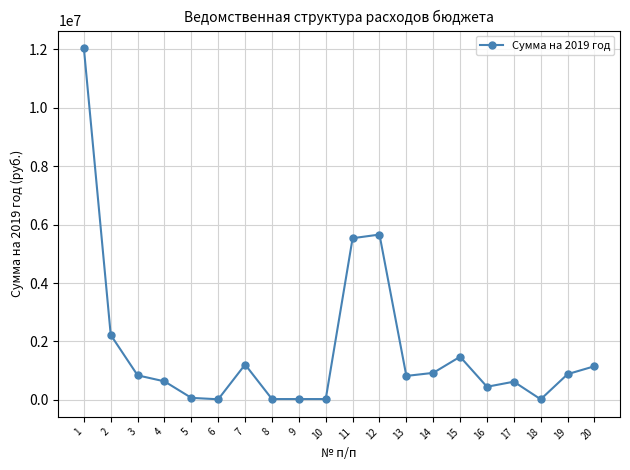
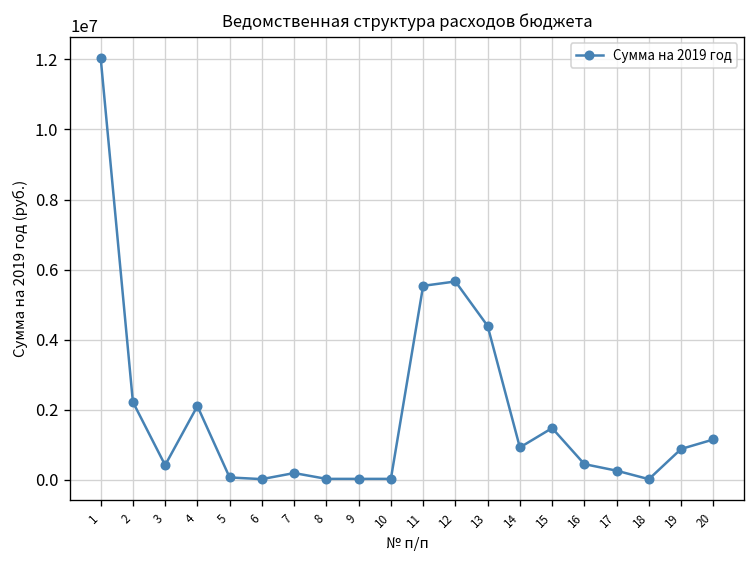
  {
    "1": 12000000,
    "2": 2200000,
-   "3": 800000,
-   "4": 600000,
+   "3": 400000,
+   "4": 2100000,
    "5": 100000,
    "6": 0,
-   "7": 1200000,
+   "7": 200000,
    "8": 0,
    "9": 0,
    "10": 0,
    "11": 5500000,
    "12": 5700000,
-   "13": 800000,
+   "13": 4400000,
    "14": 900000,
    "15": 1500000,
    "16": 400000,
-   "17": 600000,
+   "17": 300000,
    "18": 0,
    "19": 900000,
    "20": 1100000
  }
